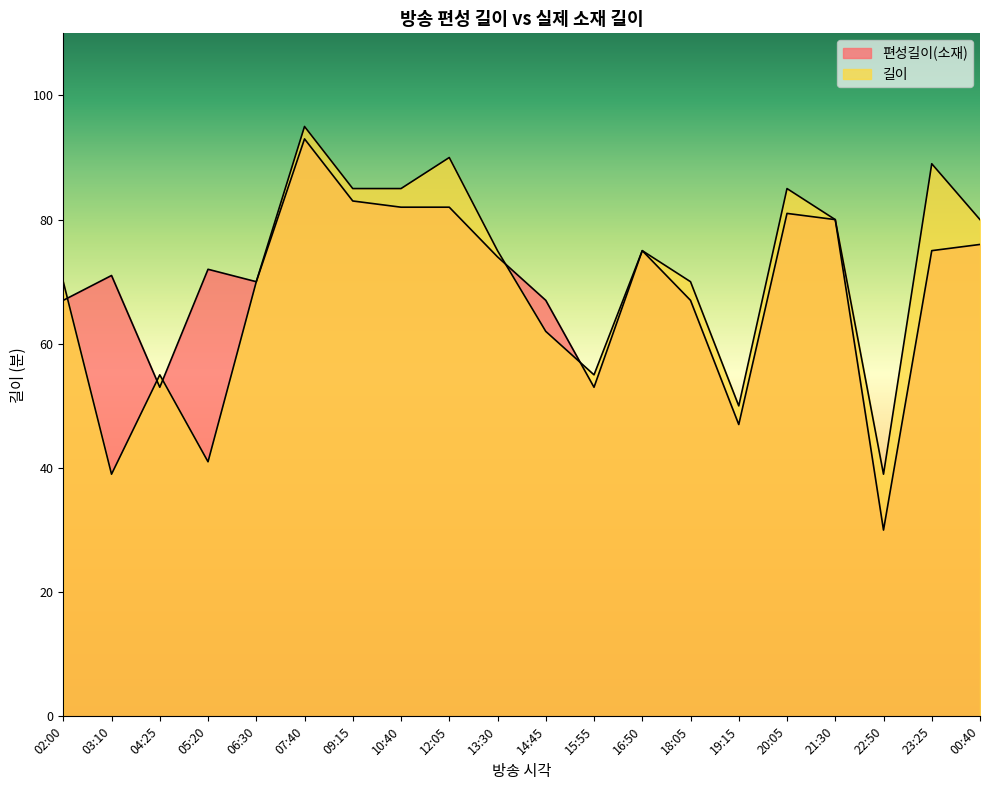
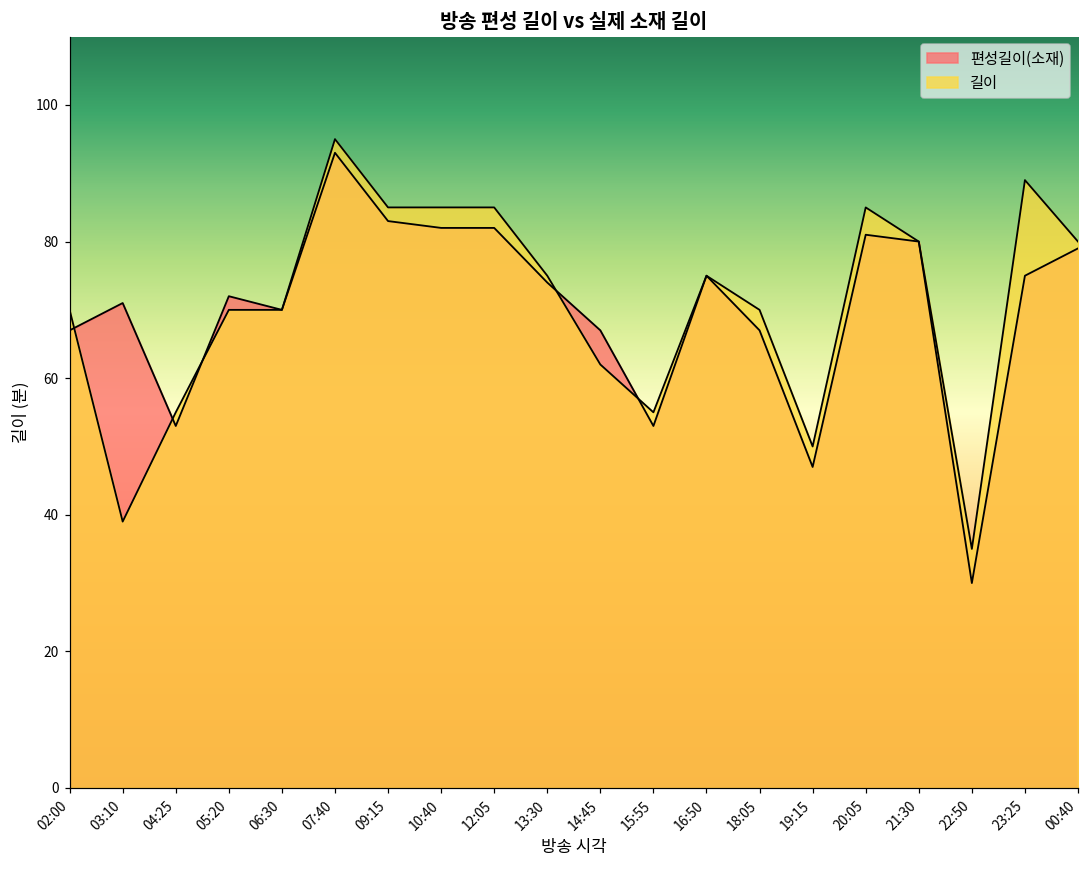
  {
    "편성길이(소재)": {
      "02:00": 67,
      "03:10": 71,
      "04:25": 53,
      "05:20": 72,
      "07:40": 93,
      "09:15": 83,
      "10:40": 82,
      "12:05": 82,
      "13:30": 74,
      "14:45": 67,
      "15:55": 53,
      "18:05": 67,
      "19:15": 47,
      "20:05": 81,
      "22:50": 30,
      "23:25": 75,
-     "00:40": 76
+     "00:40": 79
    },
    "길이": {
      "02:00": 70,
      "03:10": 39,
      "04:25": 55,
-     "05:20": 41,
+     "05:20": 70,
      "07:40": 95,
      "09:15": 85,
      "10:40": 85,
-     "12:05": 90,
+     "12:05": 85,
      "13:30": 75,
      "14:45": 62,
      "15:55": 55,
      "18:05": 70,
      "19:15": 50,
      "20:05": 85,
-     "22:50": 39,
+     "22:50": 35,
      "23:25": 89,
      "00:40": 80
    }
  }
